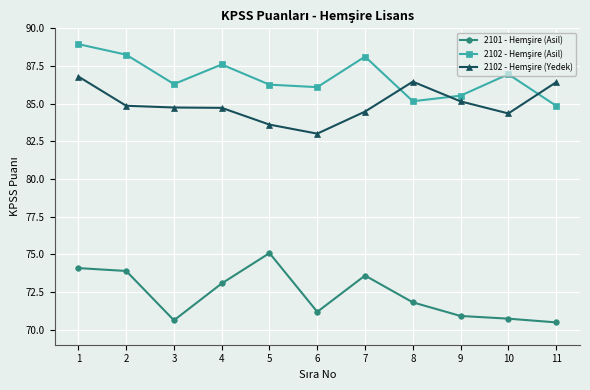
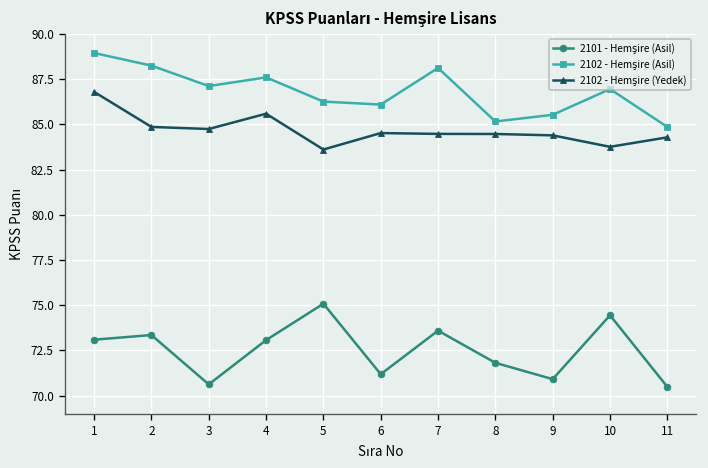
  {
    "2101 - Hemşire (Asil)": {
-     "1": 74.1,
-     "2": 73.9,
+     "1": 73.1,
+     "2": 73.3,
      "3": 70.6,
      "4": 73.1,
      "5": 75.1,
      "6": 71.2,
      "7": 73.6,
      "8": 71.8,
      "9": 70.9,
-     "10": 70.7,
+     "10": 74.4,
      "11": 70.5
    },
    "2102 - Hemşire (Asil)": {
      "1": 88.9,
      "2": 88.3,
-     "3": 86.3,
+     "3": 87.1,
      "4": 87.6,
      "5": 86.3,
      "6": 86.1,
      "7": 88.1,
      "8": 85.2,
      "9": 85.5,
      "11": 84.9
    },
    "2102 - Hemşire (Yedek)": {
      "1": 86.8,
      "2": 84.9,
      "3": 84.7,
-     "4": 84.7,
+     "4": 85.6,
      "5": 83.6,
-     "6": 83.0,
+     "6": 84.5,
      "7": 84.5,
-     "8": 86.5,
-     "9": 85.2,
-     "10": 84.4,
-     "11": 86.4
+     "8": 84.5,
+     "9": 84.4,
+     "10": 83.8,
+     "11": 84.3
    }
  }
